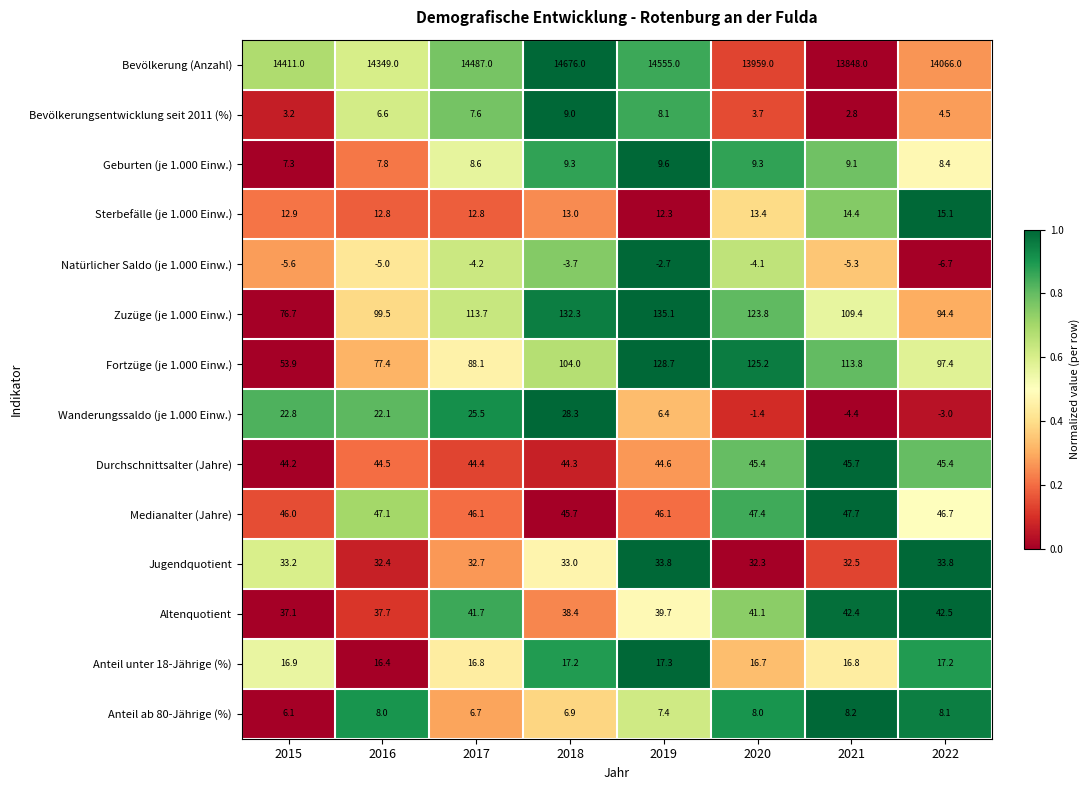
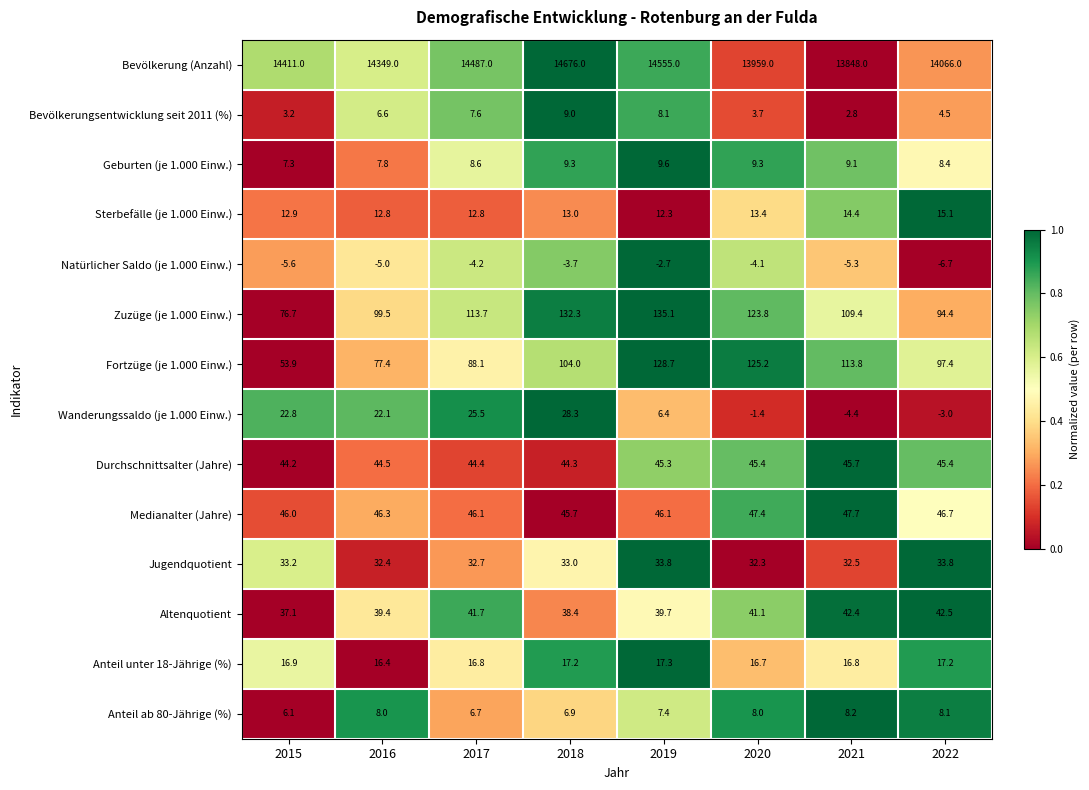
  {
    "Bevölkerung (Anzahl)": {
      "2015": 14411.0,
      "2016": 14349.0,
      "2017": 14487.0,
      "2018": 14676.0,
      "2019": 14555.0,
      "2020": 13959.0,
      "2021": 13848.0,
      "2022": 14066.0
    },
    "Bevölkerungsentwicklung seit 2011 (%)": {
      "2015": 3.2,
      "2016": 6.6,
      "2017": 7.6,
      "2018": 9.0,
      "2019": 8.1,
      "2020": 3.7,
      "2021": 2.8,
      "2022": 4.5
    },
    "Geburten (je 1.000 Einw.)": {
      "2015": 7.3,
      "2016": 7.8,
      "2017": 8.6,
      "2018": 9.3,
      "2019": 9.6,
      "2020": 9.3,
      "2021": 9.1,
      "2022": 8.4
    },
    "Sterbefälle (je 1.000 Einw.)": {
      "2015": 12.9,
      "2016": 12.8,
      "2017": 12.8,
      "2018": 13.0,
      "2019": 12.3,
      "2020": 13.4,
      "2021": 14.4,
      "2022": 15.1
    },
    "Natürlicher Saldo (je 1.000 Einw.)": {
      "2015": -5.6,
      "2016": -5.0,
      "2017": -4.2,
      "2018": -3.7,
      "2019": -2.7,
      "2020": -4.1,
      "2021": -5.3,
      "2022": -6.7
    },
    "Zuzüge (je 1.000 Einw.)": {
      "2015": 76.7,
      "2016": 99.5,
      "2017": 113.7,
      "2018": 132.3,
      "2019": 135.1,
      "2020": 123.8,
      "2021": 109.4,
      "2022": 94.4
    },
    "Fortzüge (je 1.000 Einw.)": {
      "2015": 53.9,
      "2016": 77.4,
      "2017": 88.1,
      "2018": 104.0,
      "2019": 128.7,
      "2020": 125.2,
      "2021": 113.8,
      "2022": 97.4
    },
    "Wanderungssaldo (je 1.000 Einw.)": {
      "2015": 22.8,
      "2016": 22.1,
      "2017": 25.5,
      "2018": 28.3,
      "2019": 6.4,
      "2020": -1.4,
      "2021": -4.4,
      "2022": -3.0
    },
    "Durchschnittsalter (Jahre)": {
      "2015": 44.2,
      "2016": 44.5,
      "2017": 44.4,
      "2018": 44.3,
-     "2019": 44.6,
+     "2019": 45.3,
      "2020": 45.4,
      "2021": 45.7,
      "2022": 45.4
    },
    "Medianalter (Jahre)": {
      "2015": 46.0,
-     "2016": 47.1,
+     "2016": 46.3,
      "2017": 46.1,
      "2018": 45.7,
      "2019": 46.1,
      "2020": 47.4,
      "2021": 47.7,
      "2022": 46.7
    },
    "Jugendquotient": {
      "2015": 33.2,
      "2016": 32.4,
      "2017": 32.7,
      "2018": 33.0,
      "2019": 33.8,
      "2020": 32.3,
      "2021": 32.5,
      "2022": 33.8
    },
    "Altenquotient": {
      "2015": 37.1,
-     "2016": 37.7,
+     "2016": 39.4,
      "2017": 41.7,
      "2018": 38.4,
      "2019": 39.7,
      "2020": 41.1,
      "2021": 42.4,
      "2022": 42.5
    },
    "Anteil unter 18-Jährige (%)": {
      "2015": 16.9,
      "2016": 16.4,
      "2017": 16.8,
      "2018": 17.2,
      "2019": 17.3,
      "2020": 16.7,
      "2021": 16.8,
      "2022": 17.2
    },
    "Anteil ab 80-Jährige (%)": {
      "2015": 6.1,
      "2016": 8.0,
      "2017": 6.7,
      "2018": 6.9,
      "2019": 7.4,
      "2020": 8.0,
      "2021": 8.2,
      "2022": 8.1
    }
  }
